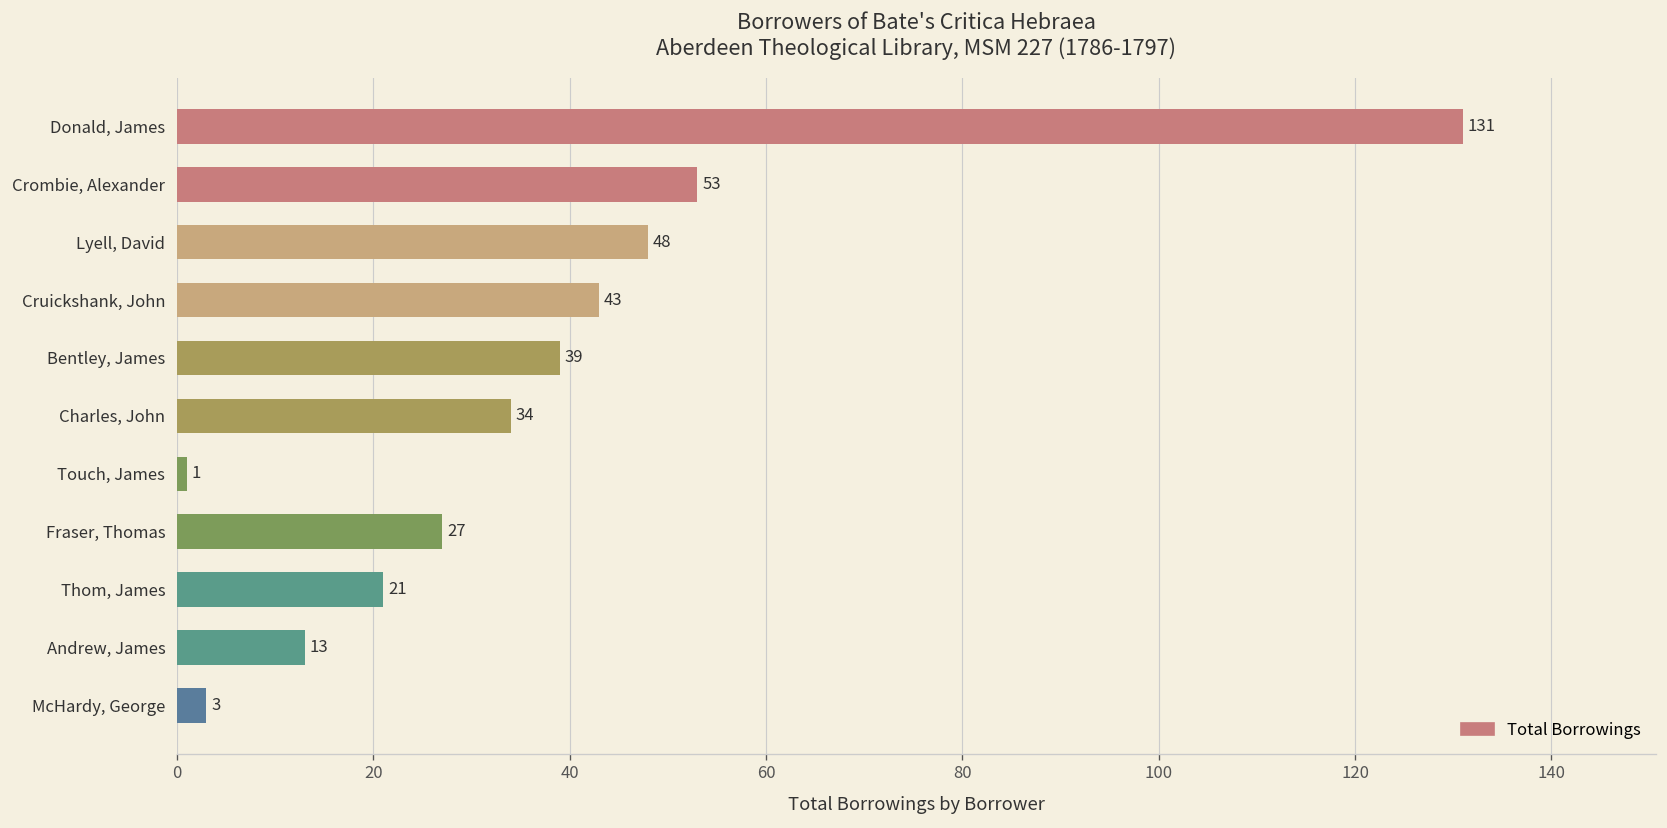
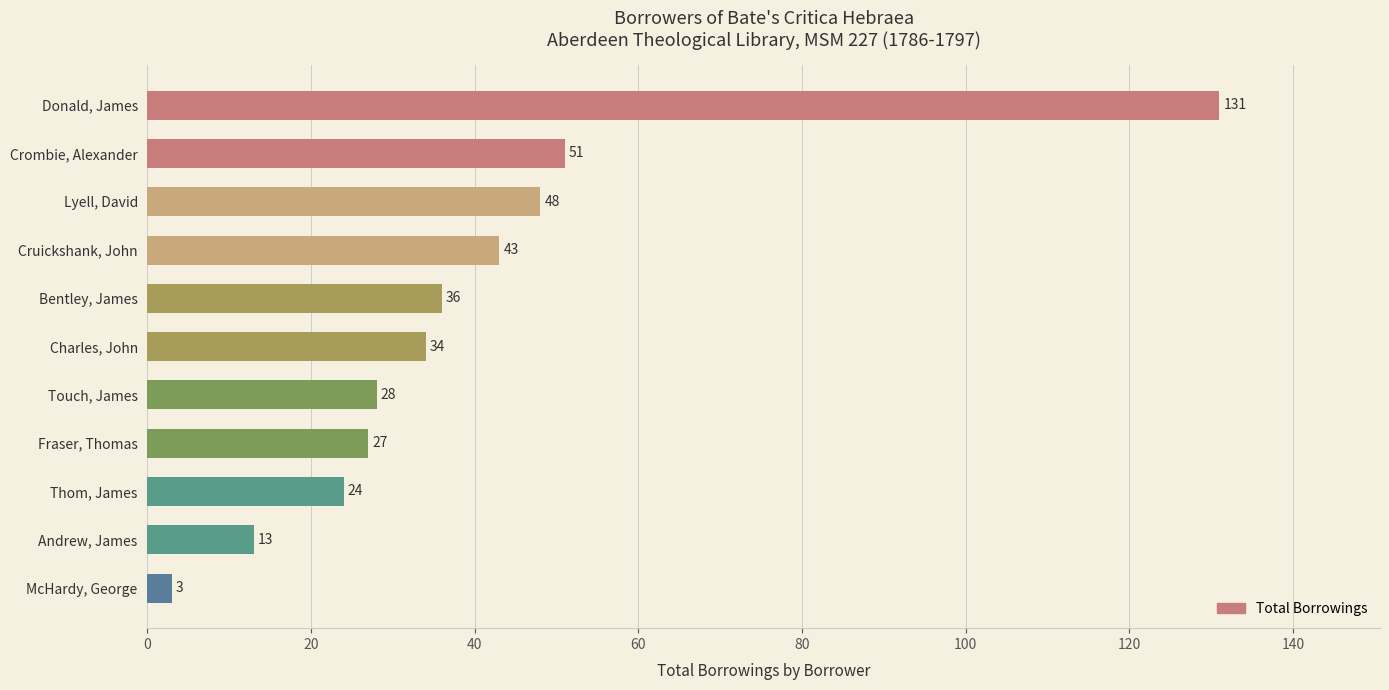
  {
    "Donald, James": 131,
-   "Crombie, Alexander": 53,
+   "Crombie, Alexander": 51,
    "Lyell, David": 48,
    "Cruickshank, John": 43,
-   "Bentley, James": 39,
+   "Bentley, James": 36,
    "Charles, John": 34,
-   "Touch, James": 1,
+   "Touch, James": 28,
    "Fraser, Thomas": 27,
-   "Thom, James": 21,
+   "Thom, James": 24,
    "Andrew, James": 13,
    "McHardy, George": 3
  }
